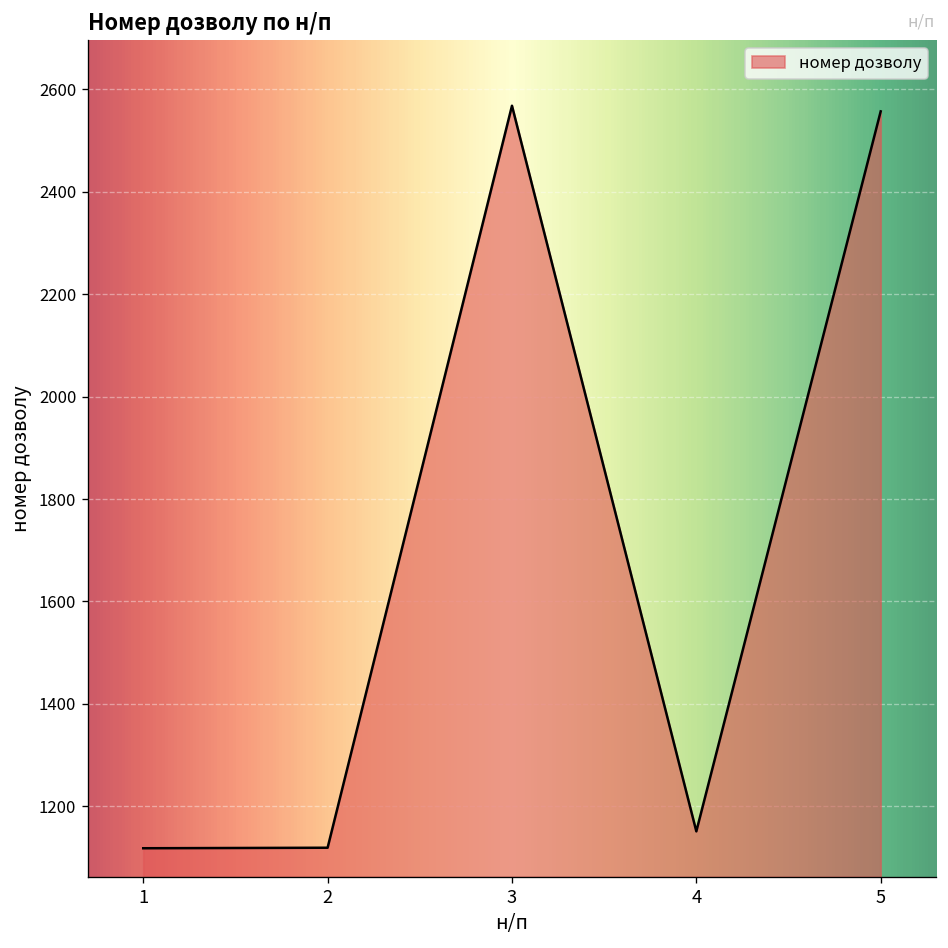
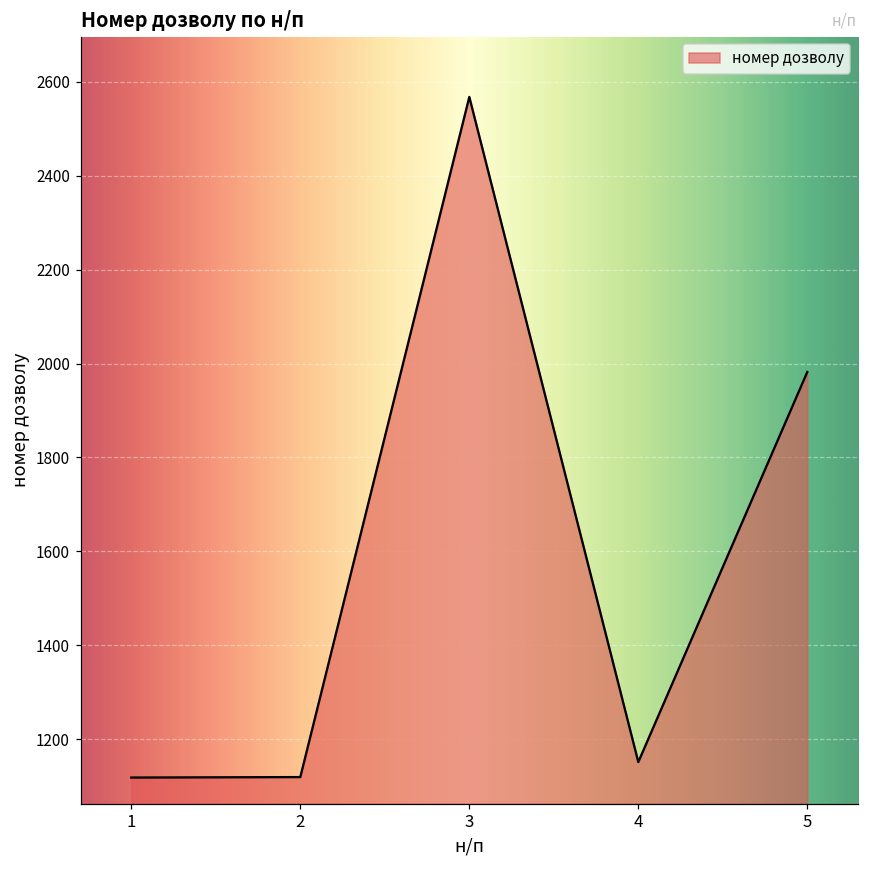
  {
    "1": 1120,
    "2": 1120,
    "3": 2570,
    "4": 1150,
-   "5": 2560
+   "5": 1980
  }
